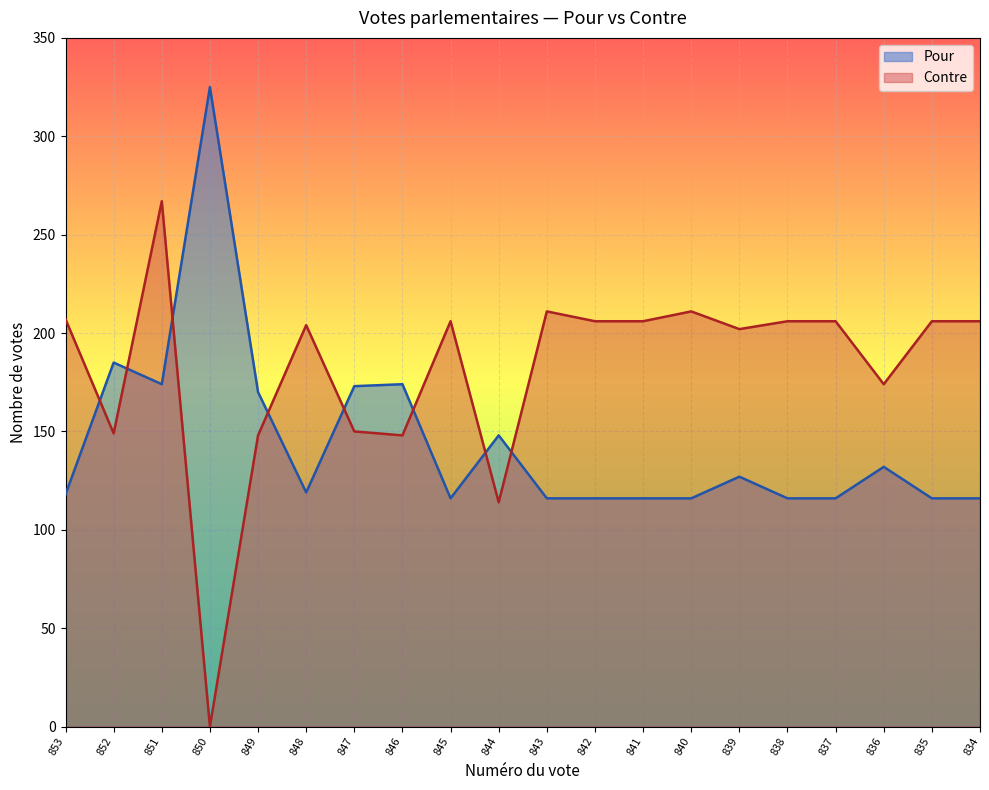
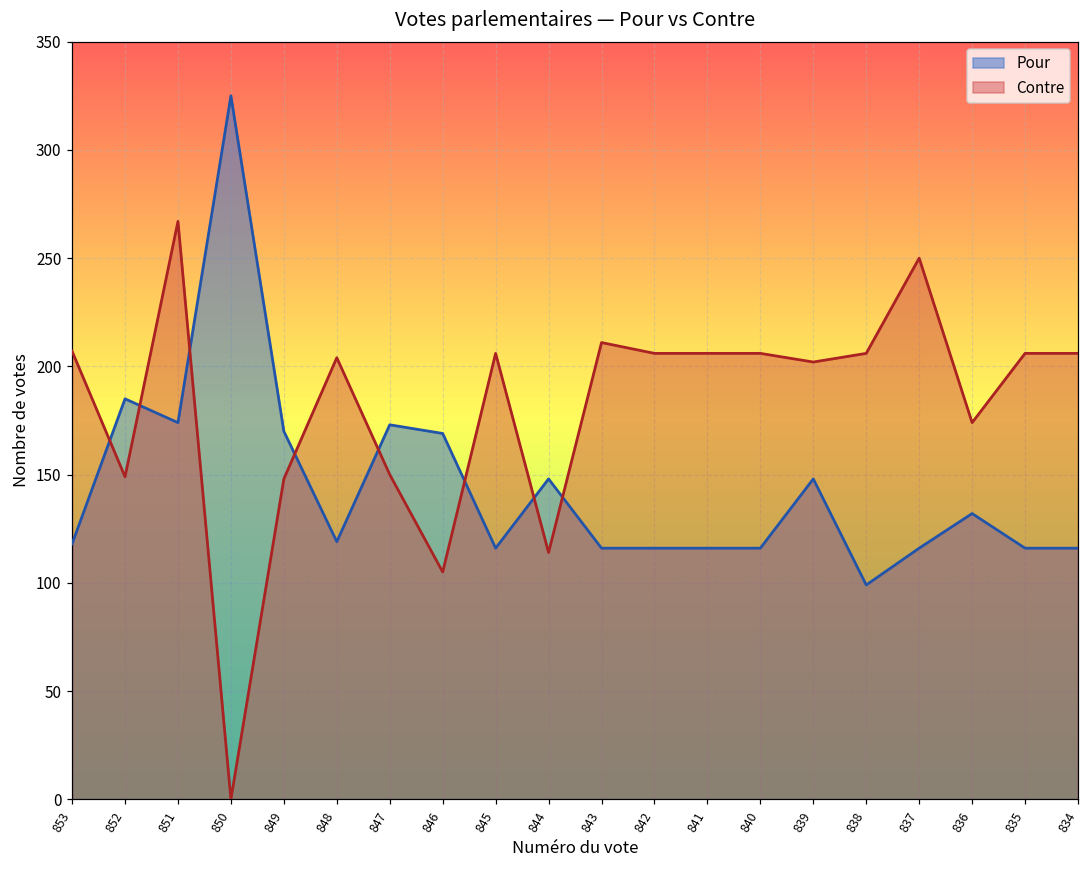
  {
    "Pour": {
      "853": 118,
      "852": 185,
      "851": 174,
      "850": 325,
      "849": 170,
      "848": 119,
      "847": 173,
-     "846": 174,
+     "846": 169,
      "845": 116,
      "844": 148,
      "843": 116,
      "842": 116,
      "841": 116,
      "840": 116,
-     "839": 127,
-     "838": 116,
+     "839": 148,
+     "838": 99,
      "837": 116,
      "836": 132,
      "835": 116,
      "834": 116
    },
    "Contre": {
      "853": 207,
      "852": 149,
      "851": 267,
      "850": 0,
      "849": 148,
      "848": 204,
      "847": 150,
-     "846": 148,
+     "846": 105,
      "845": 206,
      "844": 114,
      "843": 211,
      "842": 206,
      "841": 206,
-     "840": 211,
+     "840": 206,
      "839": 202,
      "838": 206,
-     "837": 206,
+     "837": 250,
      "836": 174,
      "835": 206,
      "834": 206
    }
  }
